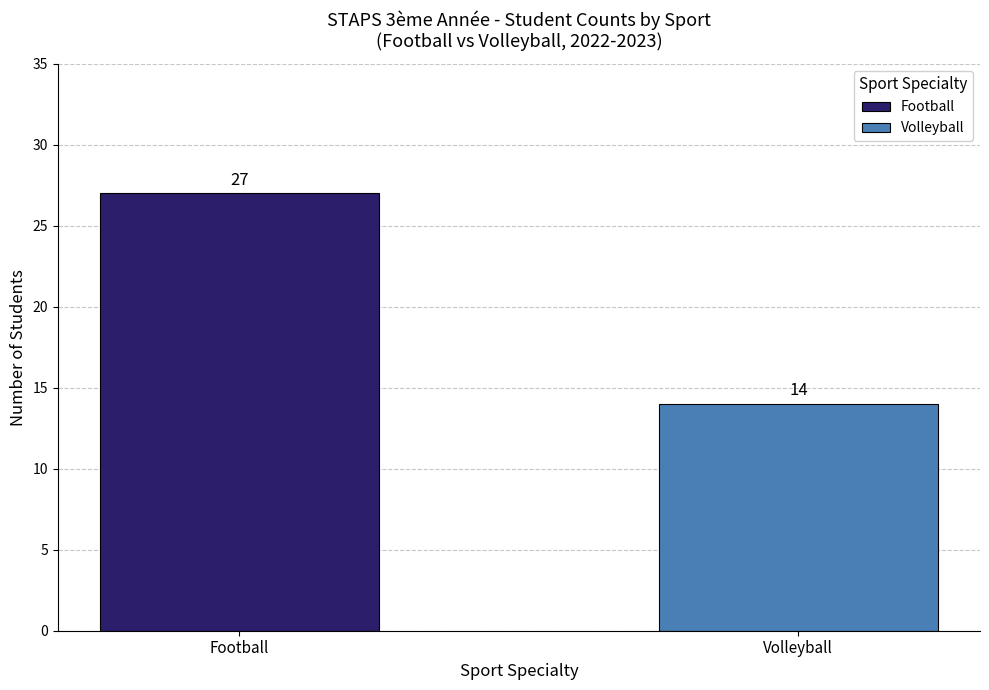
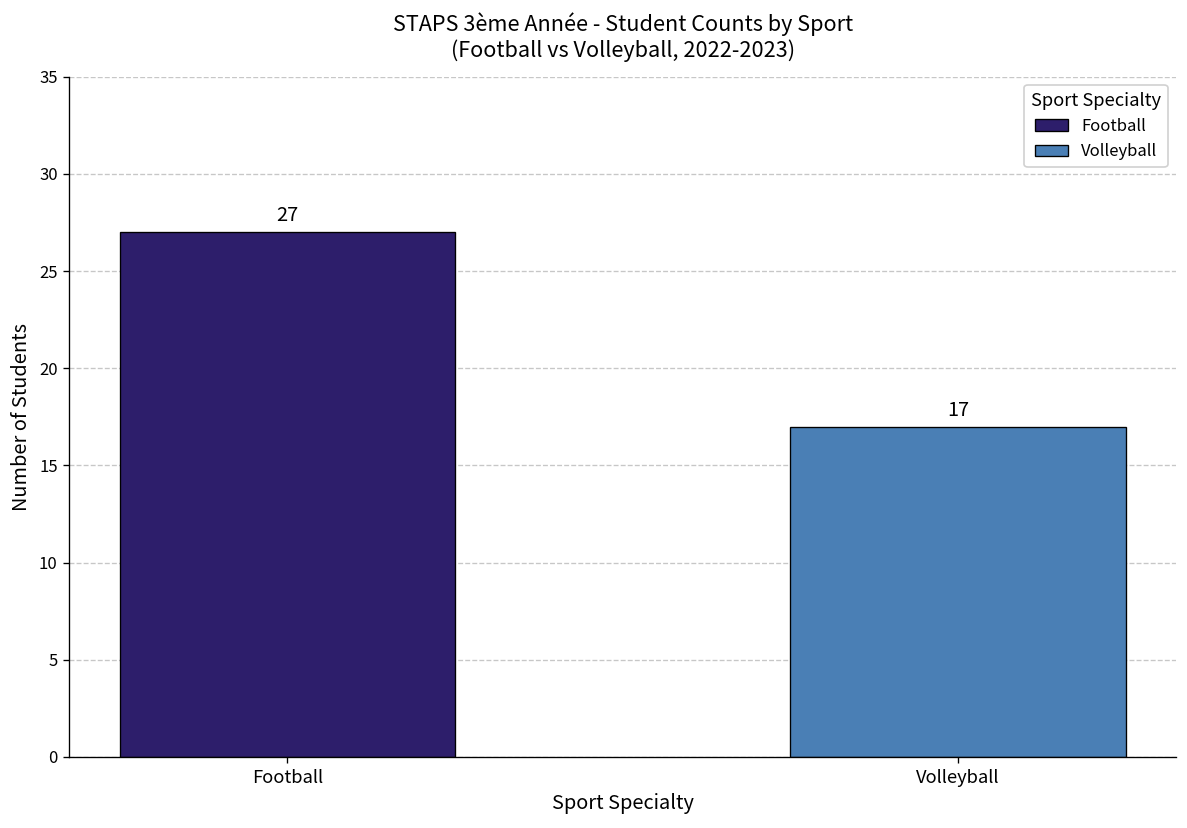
  {
    "Football": 27,
-   "Volleyball": 14
+   "Volleyball": 17
  }
